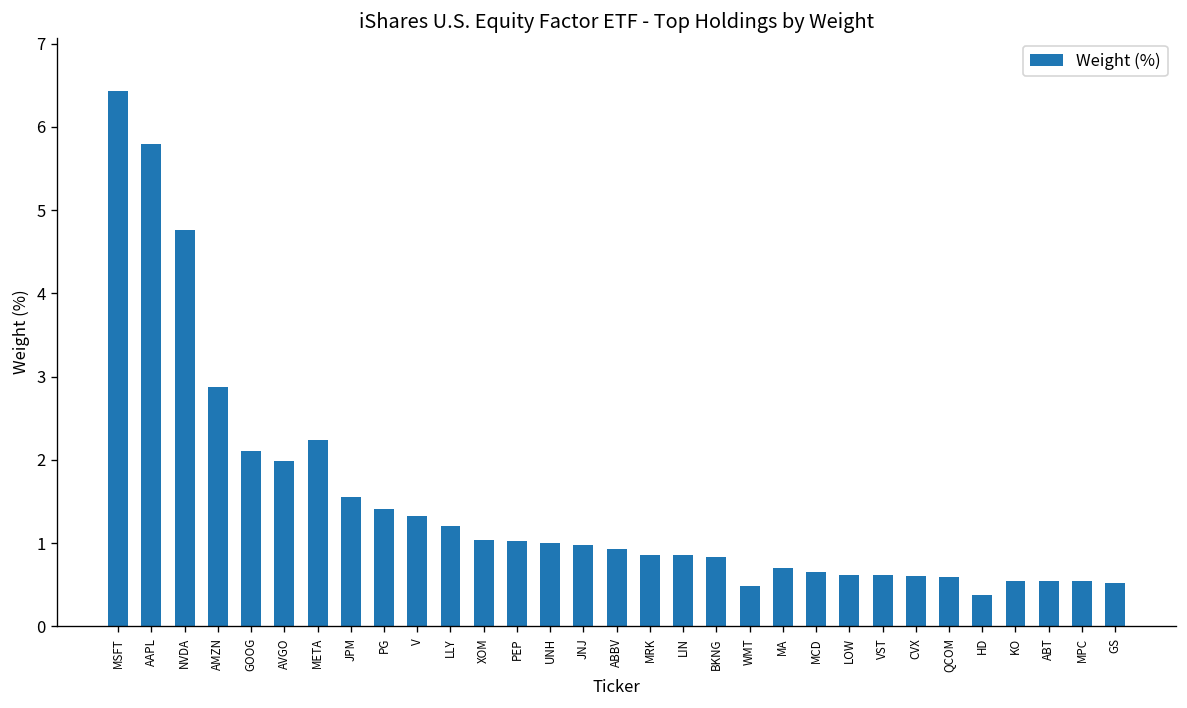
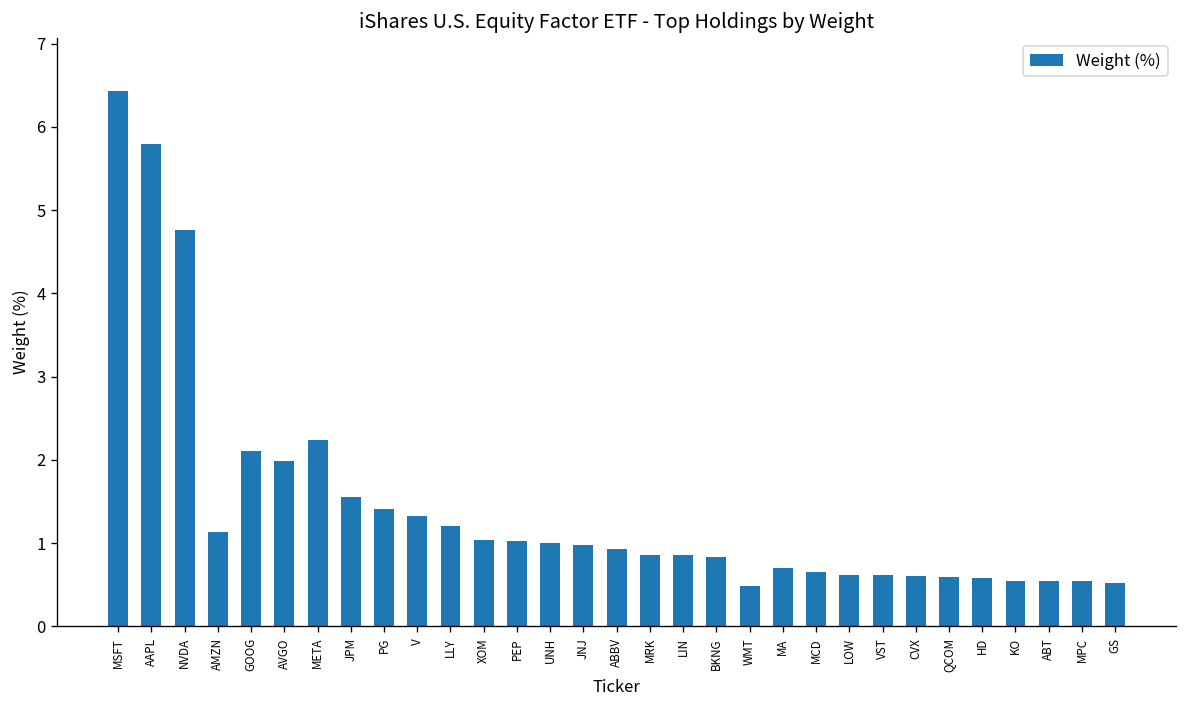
  {
    "MSFT": 6.4,
    "AAPL": 5.8,
    "NVDA": 4.8,
-   "AMZN": 2.9,
+   "AMZN": 1.1,
    "GOOG": 2.1,
    "AVGO": 2.0,
    "META": 2.2,
    "JPM": 1.6,
    "PG": 1.4,
    "V": 1.3,
    "LLY": 1.2,
    "XOM": 1.0,
    "PEP": 1.0,
    "UNH": 1.0,
    "JNJ": 1.0,
    "ABBV": 0.9,
    "MRK": 0.9,
    "LIN": 0.9,
    "BKNG": 0.8,
    "WMT": 0.5,
    "MA": 0.7,
    "MCD": 0.7,
    "LOW": 0.6,
    "VST": 0.6,
    "CVX": 0.6,
    "QCOM": 0.6,
-   "HD": 0.4,
+   "HD": 0.6,
    "KO": 0.6,
    "ABT": 0.5,
    "MPC": 0.5,
    "GS": 0.5
  }
